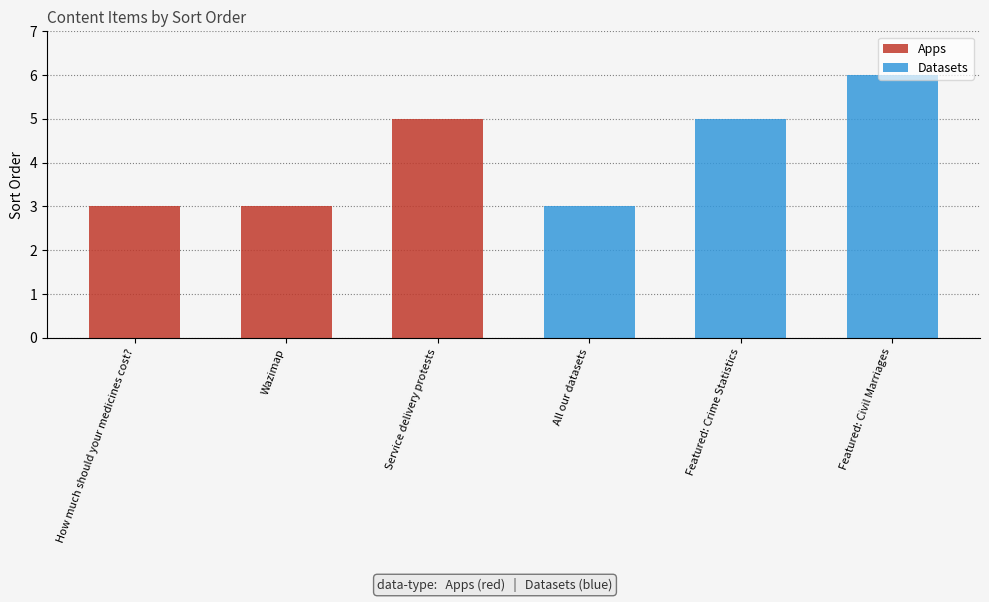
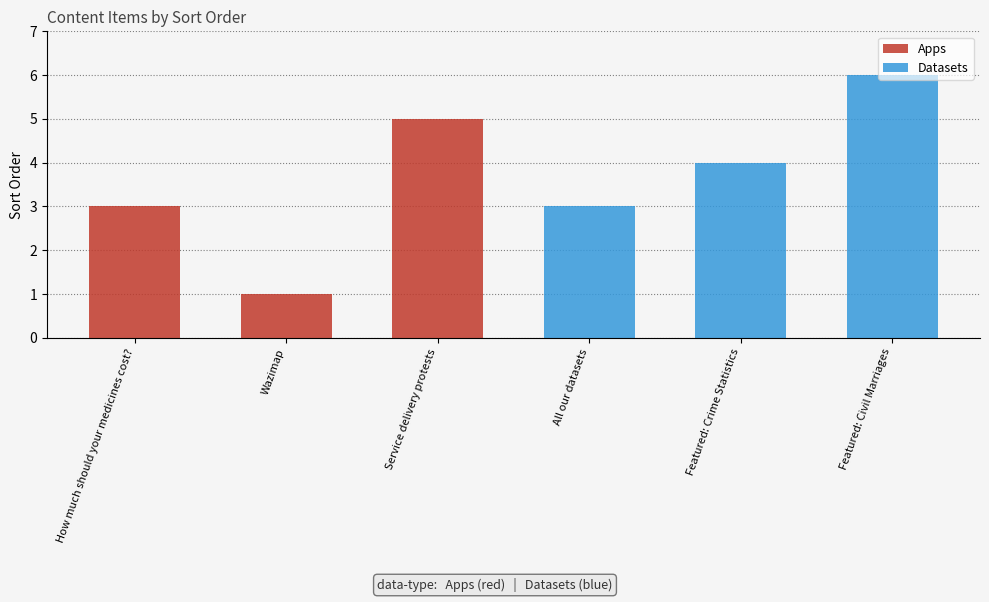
  {
    "How much should your medicines cost?": 3,
-   "Wazimap": 3,
+   "Wazimap": 1,
    "Service delivery protests": 5,
    "All our datasets": 3,
-   "Featured: Crime Statistics": 5
+   "Featured: Crime Statistics": 4
  }
